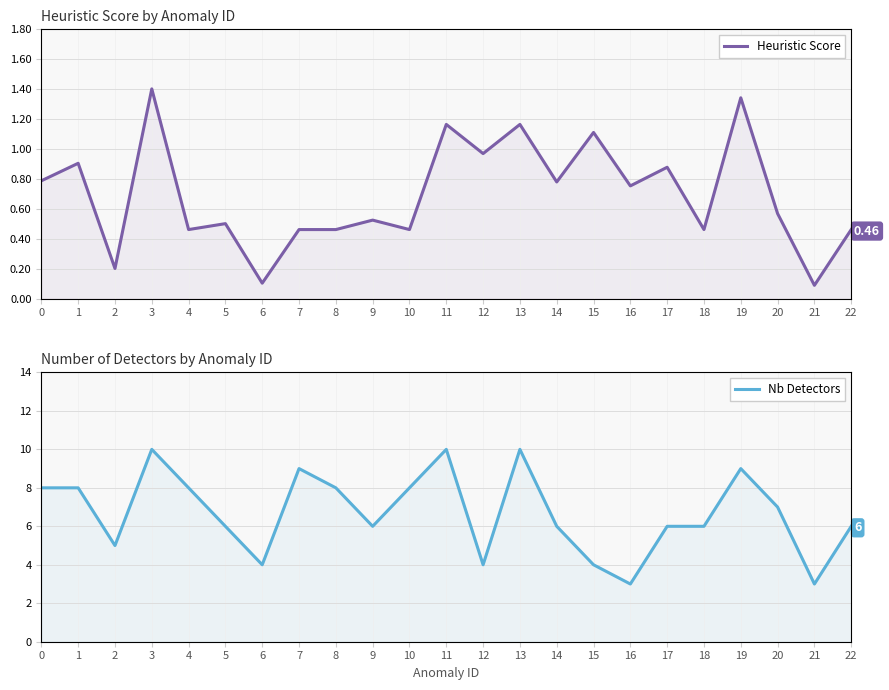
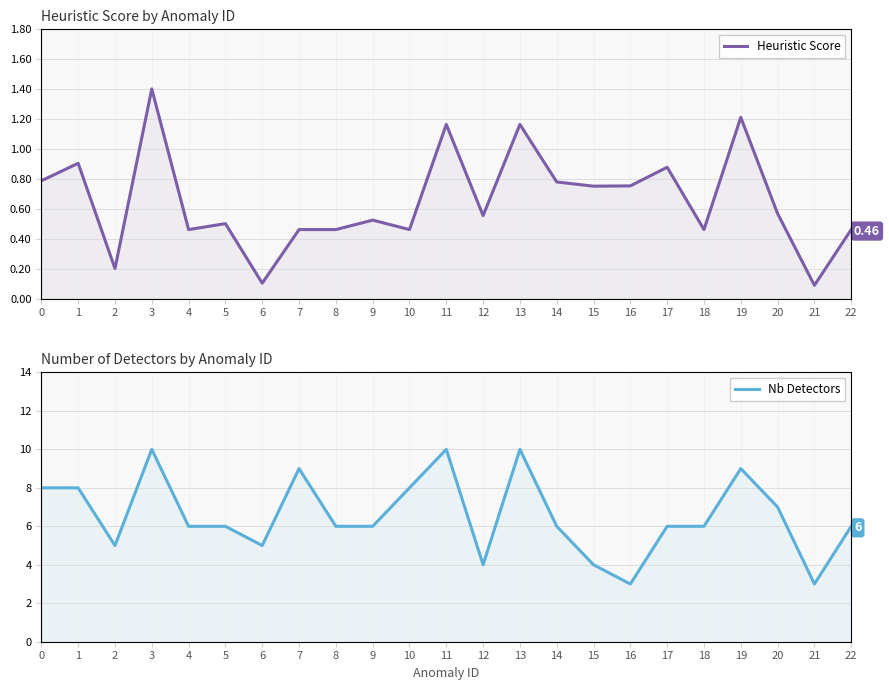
  {
    "Heuristic Score by Anomaly ID": {
      "0": 0.79,
      "1": 0.90,
      "2": 0.20,
      "3": 1.40,
      "4": 0.46,
      "5": 0.50,
      "6": 0.10,
      "7": 0.46,
      "8": 0.46,
      "9": 0.52,
      "10": 0.46,
      "11": 1.16,
-     "12": 0.97,
+     "12": 0.56,
      "13": 1.16,
      "14": 0.78,
-     "15": 1.11,
+     "15": 0.75,
      "16": 0.75,
      "17": 0.88,
      "18": 0.46,
-     "19": 1.34,
+     "19": 1.21,
      "20": 0.57,
      "21": 0.09,
      "22": 0.46
    },
    "Number of Detectors by Anomaly ID": {
      "0": 8,
      "1": 8,
      "2": 5,
      "3": 10,
-     "4": 8,
+     "4": 6,
      "5": 6,
-     "6": 4,
+     "6": 5,
      "7": 9,
-     "8": 8,
+     "8": 6,
      "9": 6,
      "10": 8,
      "11": 10,
      "12": 4,
      "13": 10,
      "14": 6,
      "15": 4,
      "16": 3,
      "17": 6,
      "18": 6,
      "19": 9,
      "20": 7,
      "21": 3,
      "22": 6
    }
  }
